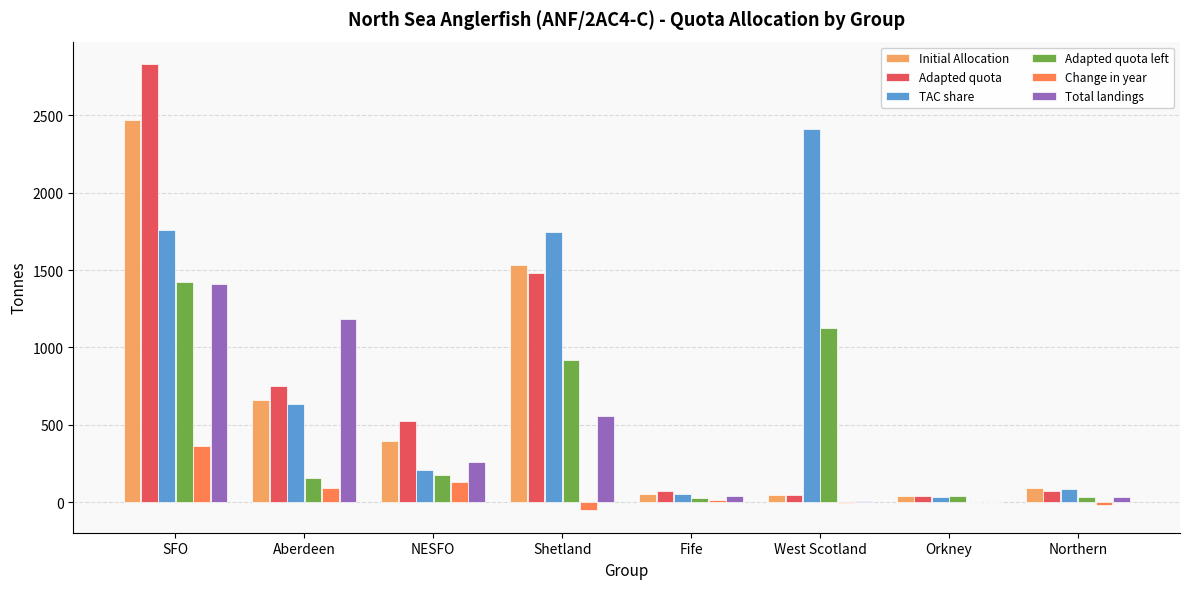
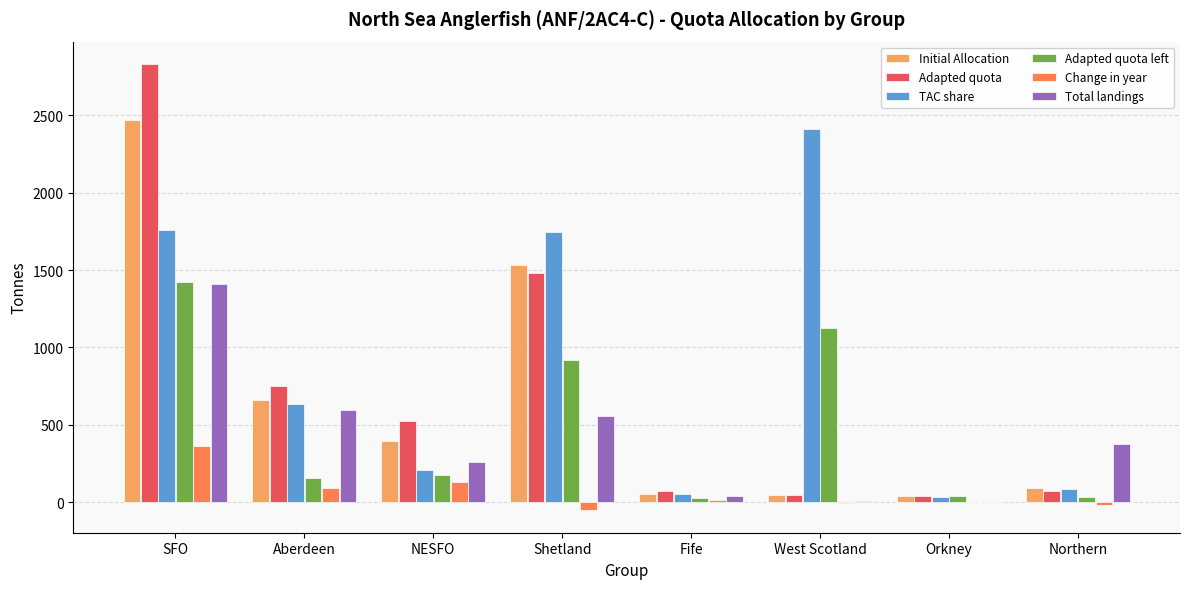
  {
    "TAC share": {
      "SFO": 1760,
      "Aberdeen": 630,
      "NESFO": 210,
      "Shetland": 1750,
      "Fife": 50,
      "West Scotland": 2410,
      "Orkney": 40,
      "Northern": 80
    },
    "Adapted quota left": {
      "SFO": 1420,
      "Aberdeen": 160,
      "NESFO": 170,
      "Shetland": 920,
      "Fife": 30,
      "West Scotland": 1120,
      "Orkney": 40,
      "Northern": 30
    },
    "Total landings": {
      "SFO": 1410,
-     "Aberdeen": 1180,
+     "Aberdeen": 590,
      "NESFO": 260,
      "Shetland": 560,
      "Fife": 40,
      "Orkney": 0,
-     "Northern": 40
+     "Northern": 380
    }
  }
